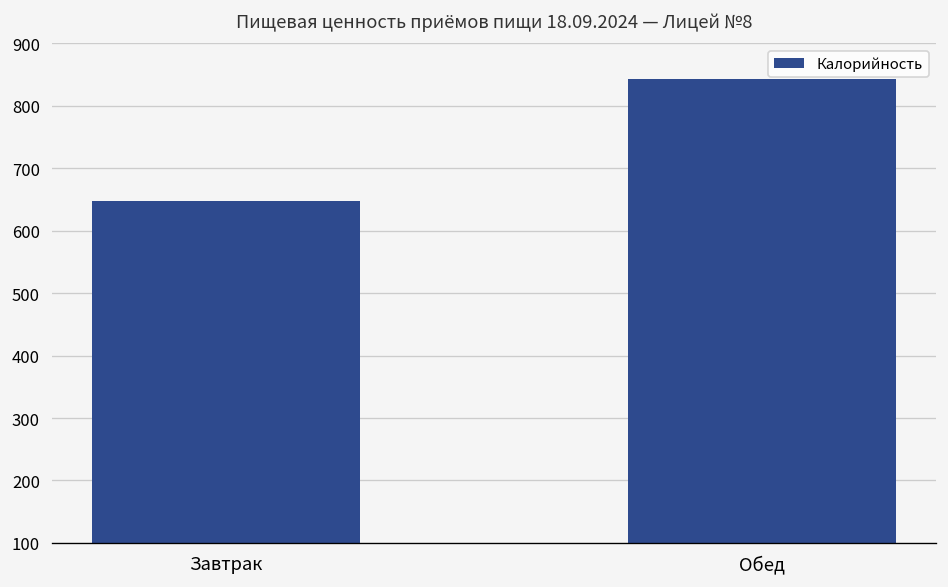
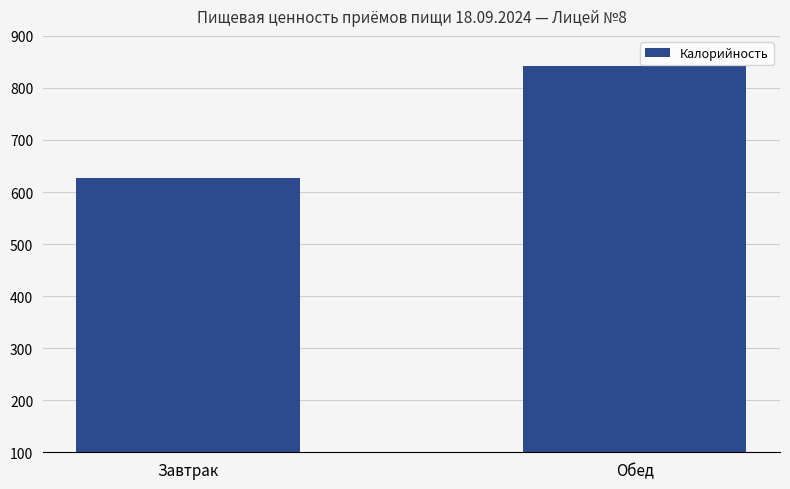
  {
-   "Завтрак": 650,
+   "Завтрак": 630,
    "Обед": 840
  }
